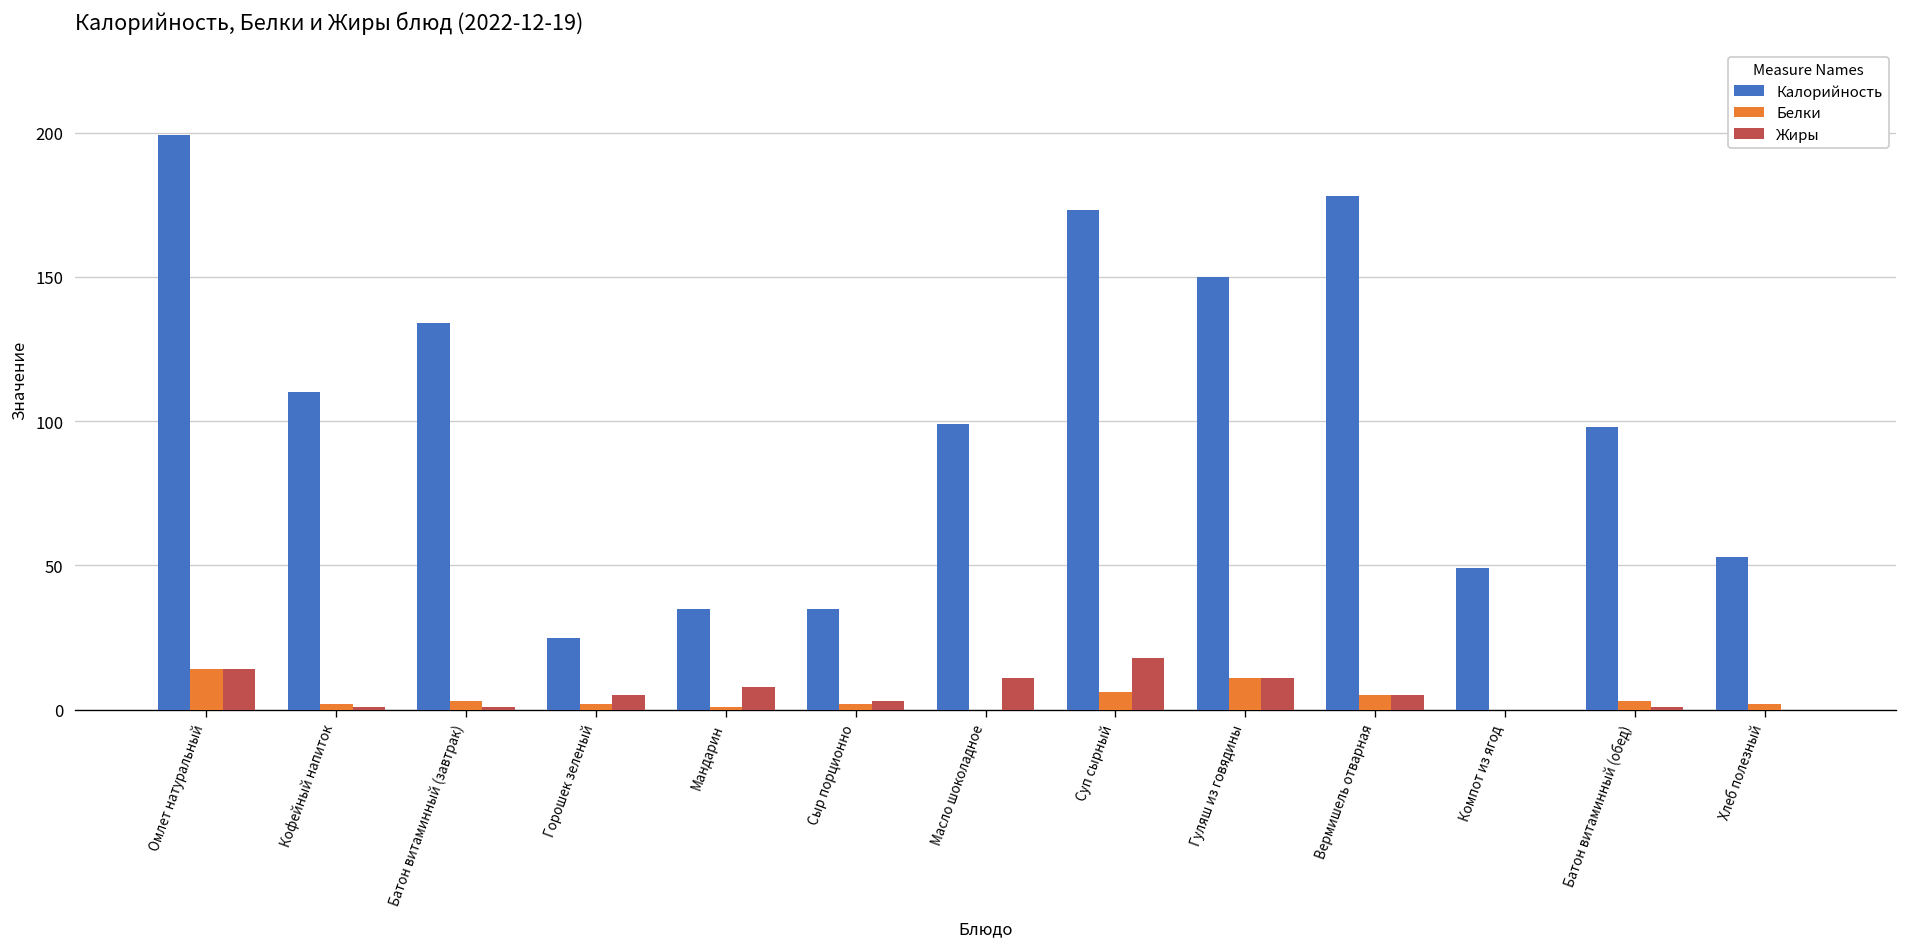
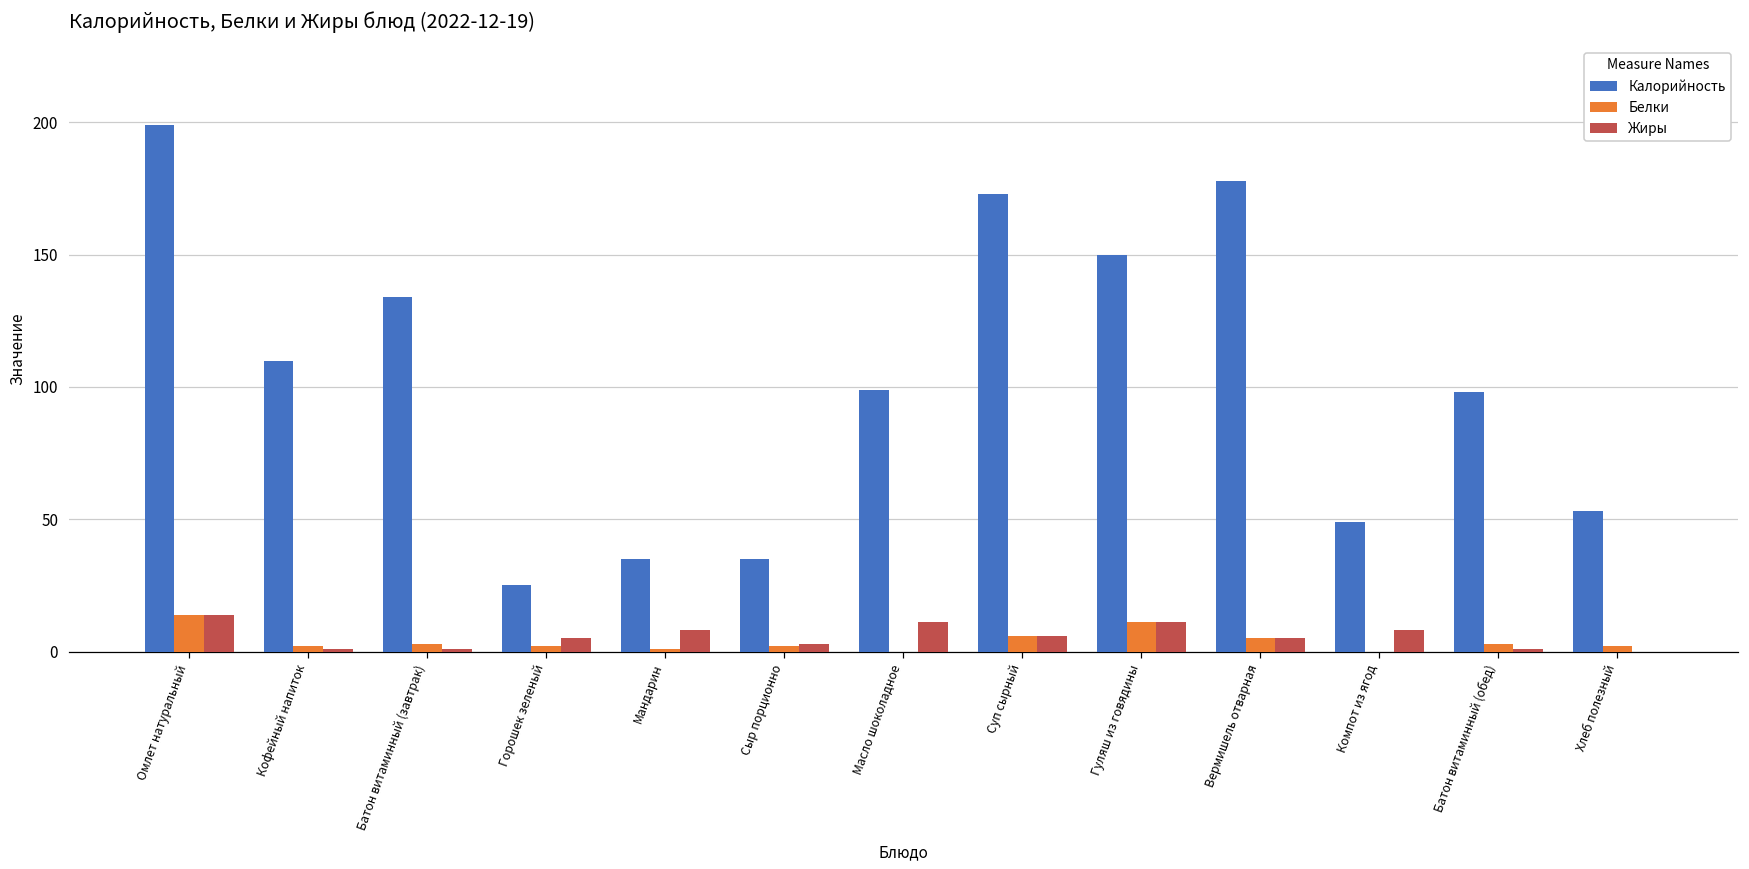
  {
    "Калорийность": {
      "Омлет натуральный": 199,
      "Кофейный напиток": 110,
      "Батон витаминный (завтрак)": 134,
      "Горошек зеленый": 25,
      "Мандарин": 35,
      "Сыр порционно": 35,
      "Масло шоколадное": 99,
      "Суп сырный": 173,
      "Гуляш из говядины": 150,
      "Вермишель отварная": 178,
      "Компот из ягод": 49,
      "Батон витаминный (обед)": 98,
      "Хлеб полезный": 53
    },
    "Белки": {
      "Омлет натуральный": 14,
      "Кофейный напиток": 2,
      "Батон витаминный (завтрак)": 3,
      "Горошек зеленый": 2,
      "Сыр порционно": 2,
      "Масло шоколадное": 0,
      "Суп сырный": 6,
      "Гуляш из говядины": 11,
      "Вермишель отварная": 5,
      "Компот из ягод": 0,
      "Батон витаминный (обед)": 3,
      "Хлеб полезный": 2
    },
    "Жиры": {
      "Омлет натуральный": 14,
      "Горошек зеленый": 5,
      "Мандарин": 8,
      "Сыр порционно": 3,
      "Масло шоколадное": 11,
-     "Суп сырный": 18,
+     "Суп сырный": 6,
      "Гуляш из говядины": 11,
      "Вермишель отварная": 5,
-     "Компот из ягод": 0,
+     "Компот из ягод": 8,
      "Хлеб полезный": 0
    }
  }
